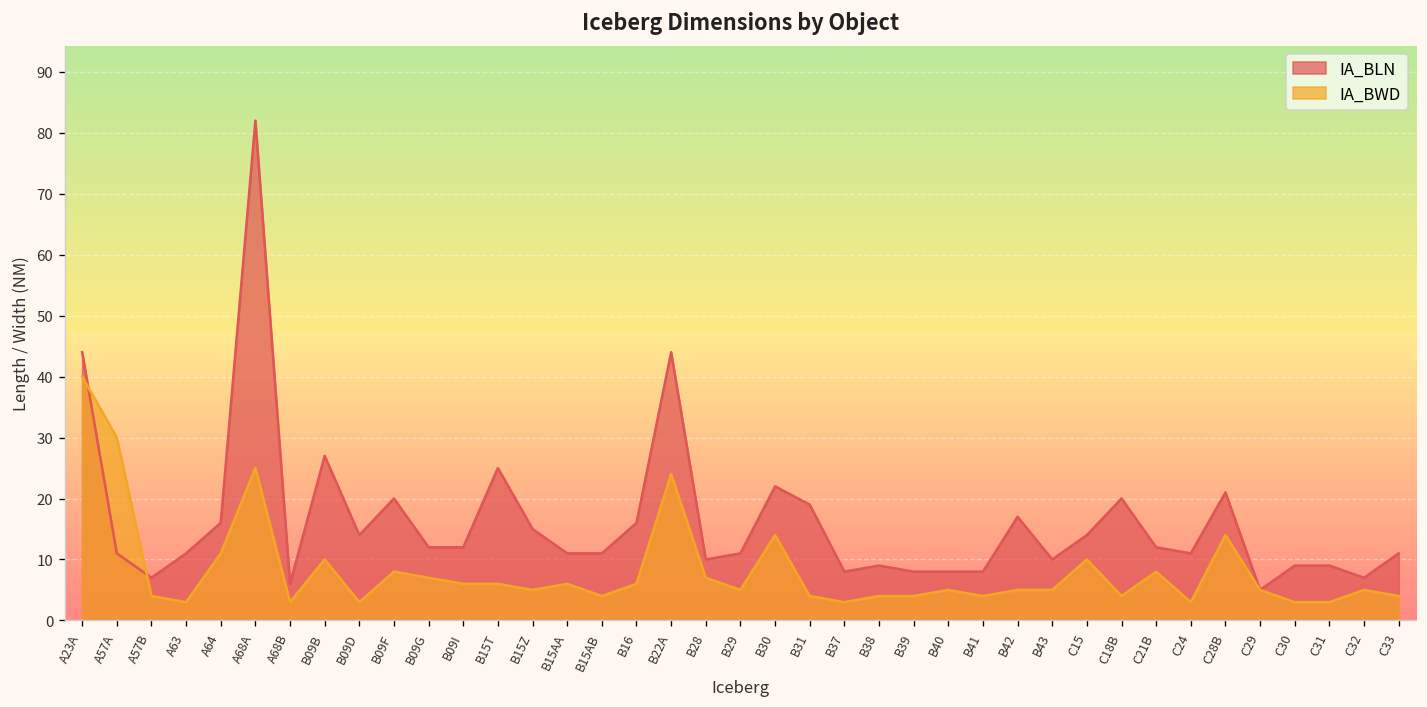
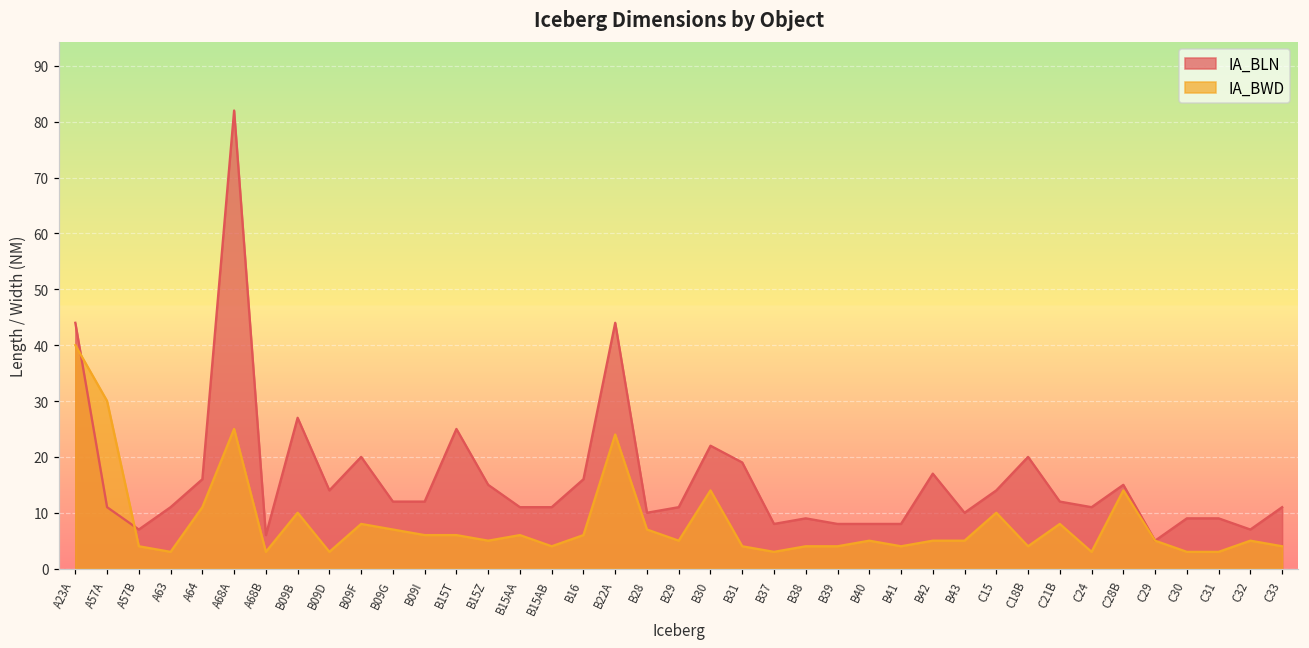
  {
    "IA_BLN": {
      "A23A": 44,
      "A57A": 11,
      "A57B": 7,
      "A63": 11,
      "A64": 16,
      "A68A": 82,
      "A68B": 6,
      "B09B": 27,
      "B09D": 14,
      "B09F": 20,
      "B09G": 12,
      "B09I": 12,
      "B15T": 25,
      "B15Z": 15,
      "B15AA": 11,
      "B15AB": 11,
      "B16": 16,
      "B22A": 44,
      "B28": 10,
      "B29": 11,
      "B30": 22,
      "B31": 19,
      "B37": 8,
      "B38": 9,
      "B39": 8,
      "B40": 8,
      "B41": 8,
      "B42": 17,
      "B43": 10,
      "C15": 14,
      "C18B": 20,
      "C21B": 12,
      "C24": 11,
-     "C28B": 21,
+     "C28B": 15,
      "C30": 9,
      "C31": 9,
      "C32": 7,
      "C33": 11
    },
    "IA_BWD": {
      "A23A": 40,
      "A57A": 30,
      "A57B": 4,
      "A63": 3,
      "A64": 11,
      "A68A": 25,
      "A68B": 3,
      "B09B": 10,
      "B09D": 3,
      "B09F": 8,
      "B09G": 7,
      "B09I": 6,
      "B15T": 6,
      "B15Z": 5,
      "B15AA": 6,
      "B15AB": 4,
      "B16": 6,
      "B22A": 24,
      "B28": 7,
      "B29": 5,
      "B30": 14,
      "B31": 4,
      "B37": 3,
      "B38": 4,
      "B39": 4,
      "B40": 5,
      "B41": 4,
      "B42": 5,
      "B43": 5,
      "C15": 10,
      "C18B": 4,
      "C21B": 8,
      "C24": 3,
      "C28B": 14,
      "C30": 3,
      "C31": 3,
      "C32": 5,
      "C33": 4
    }
  }
